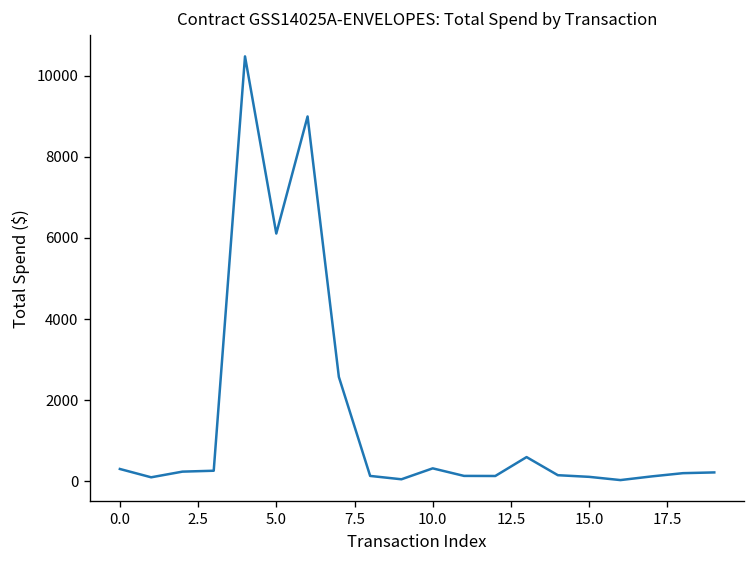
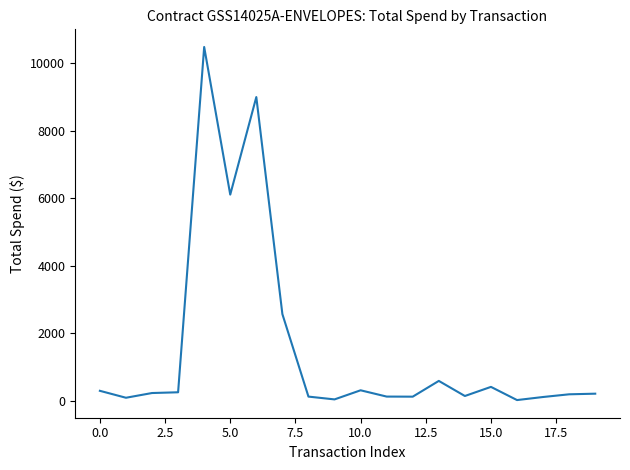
  {
    "0.0": 300,
    "5.0": 6100,
    "10.0": 300,
-   "15.0": 100
+   "15.0": 400
  }
